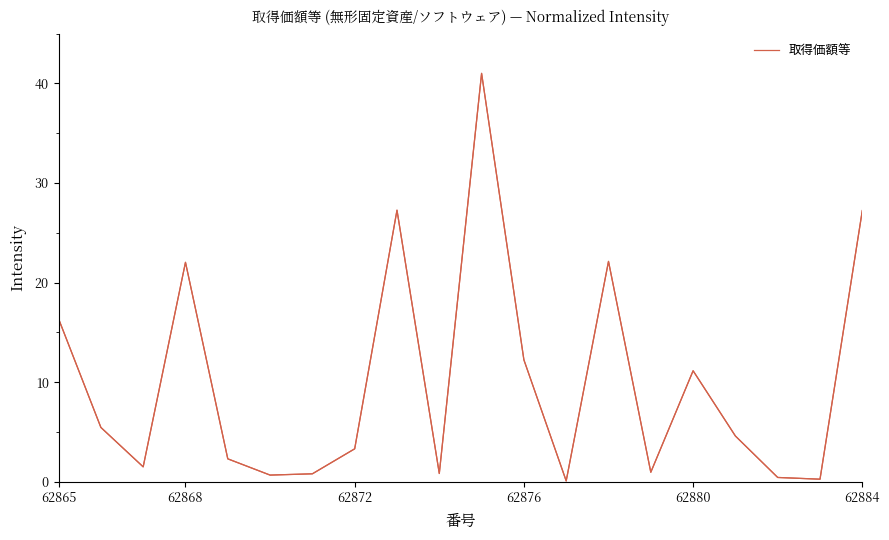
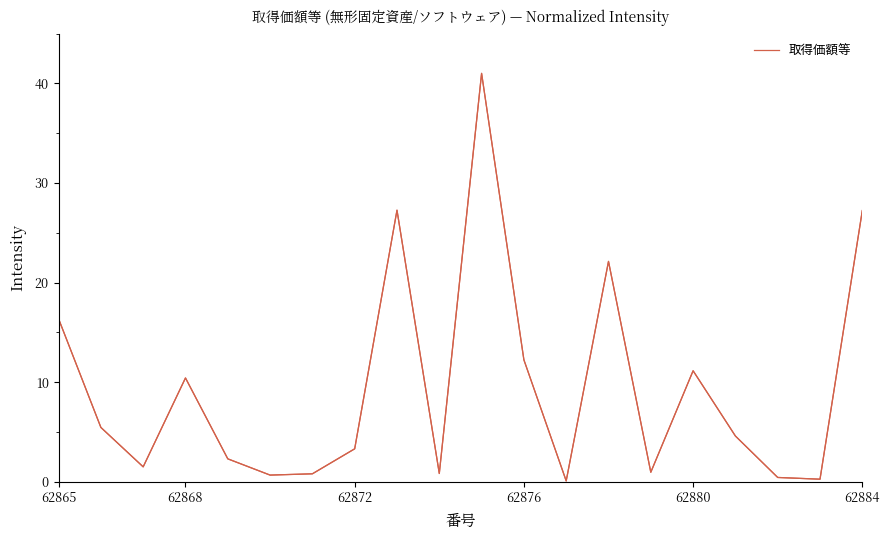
  {
    "62865": 16,
-   "62868": 22,
+   "62868": 10,
    "62872": 3,
    "62876": 12,
    "62880": 11,
    "62884": 27
  }
